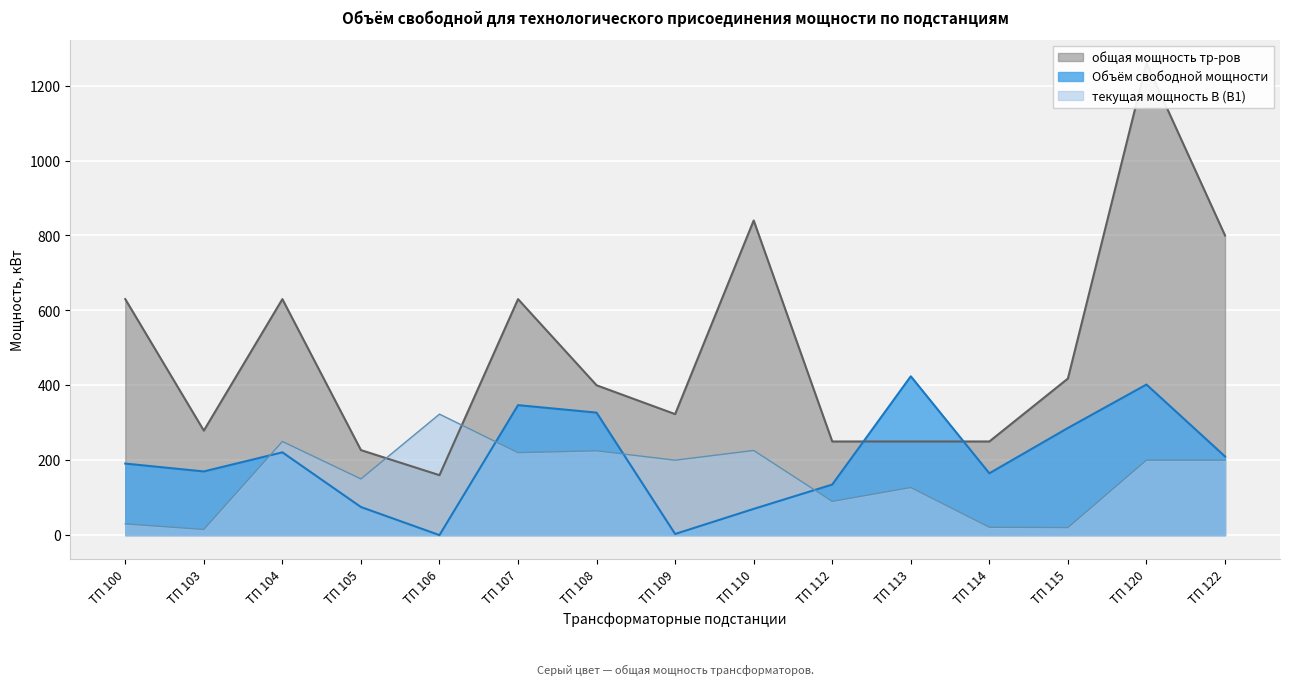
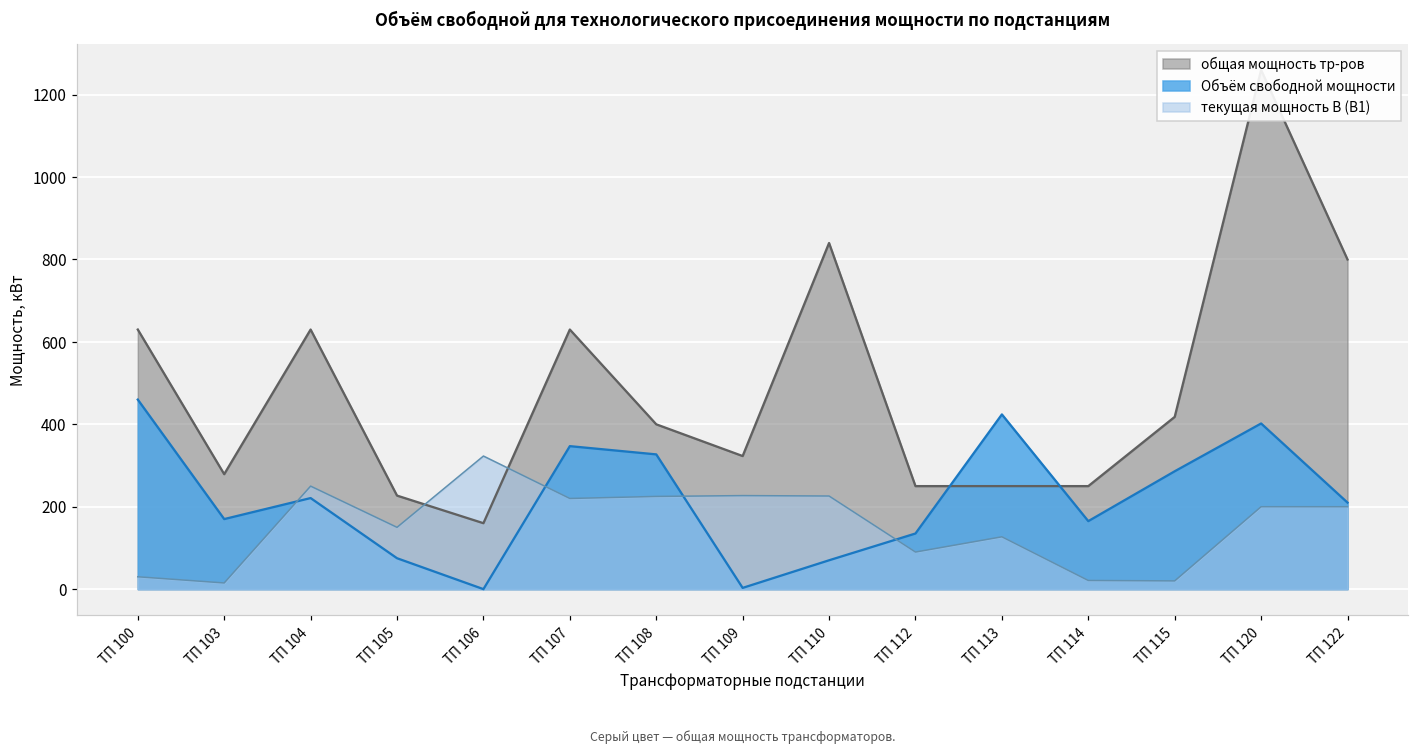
  {
    "общая мощность тр-ров": {
      "ТП 100": 630,
      "ТП 103": 280,
      "ТП 104": 630,
      "ТП 105": 230,
      "ТП 106": 160,
      "ТП 107": 630,
      "ТП 108": 400,
      "ТП 109": 320,
      "ТП 110": 840,
      "ТП 112": 250,
      "ТП 113": 250,
      "ТП 114": 250,
      "ТП 115": 420,
      "ТП 122": 800
    },
    "Объём свободной мощности": {
-     "ТП 100": 190,
+     "ТП 100": 460,
      "ТП 103": 170,
      "ТП 104": 220,
      "ТП 105": 80,
      "ТП 106": 0,
      "ТП 107": 350,
      "ТП 108": 330,
      "ТП 109": 0,
      "ТП 110": 70,
      "ТП 112": 140,
      "ТП 113": 420,
      "ТП 114": 170,
      "ТП 115": 290,
      "ТП 120": 400,
      "ТП 122": 210
    },
    "текущая мощность В (В1)": {
      "ТП 100": 30,
      "ТП 103": 20,
      "ТП 104": 250,
      "ТП 105": 150,
      "ТП 106": 320,
      "ТП 107": 220,
      "ТП 108": 230,
-     "ТП 109": 200,
+     "ТП 109": 230,
      "ТП 110": 230,
      "ТП 112": 90,
      "ТП 113": 130,
      "ТП 114": 20,
      "ТП 115": 20,
      "ТП 120": 200,
      "ТП 122": 200
    }
  }
